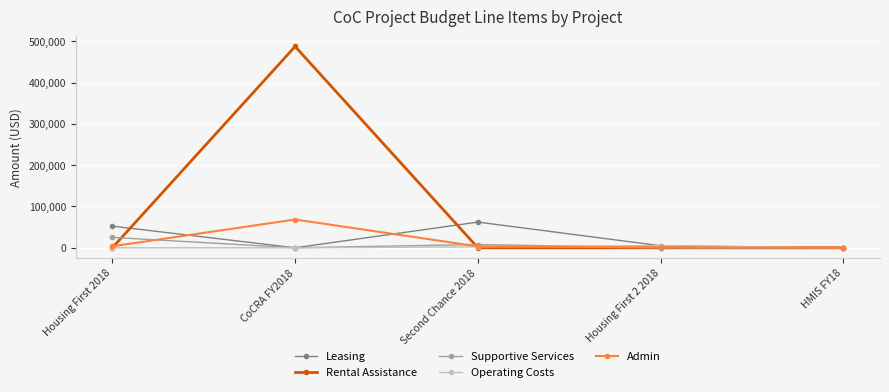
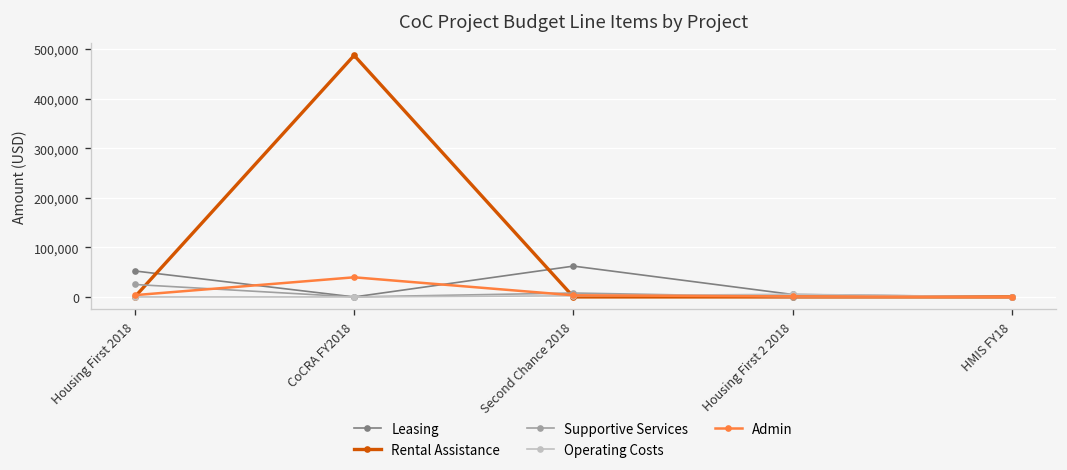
  {
    "Rental Assistance": {
      "CoCRA FY2018": "490,000"
    },
    "Admin": {
-     "CoCRA FY2018": "70,000"
+     "CoCRA FY2018": "40,000"
    }
  }
